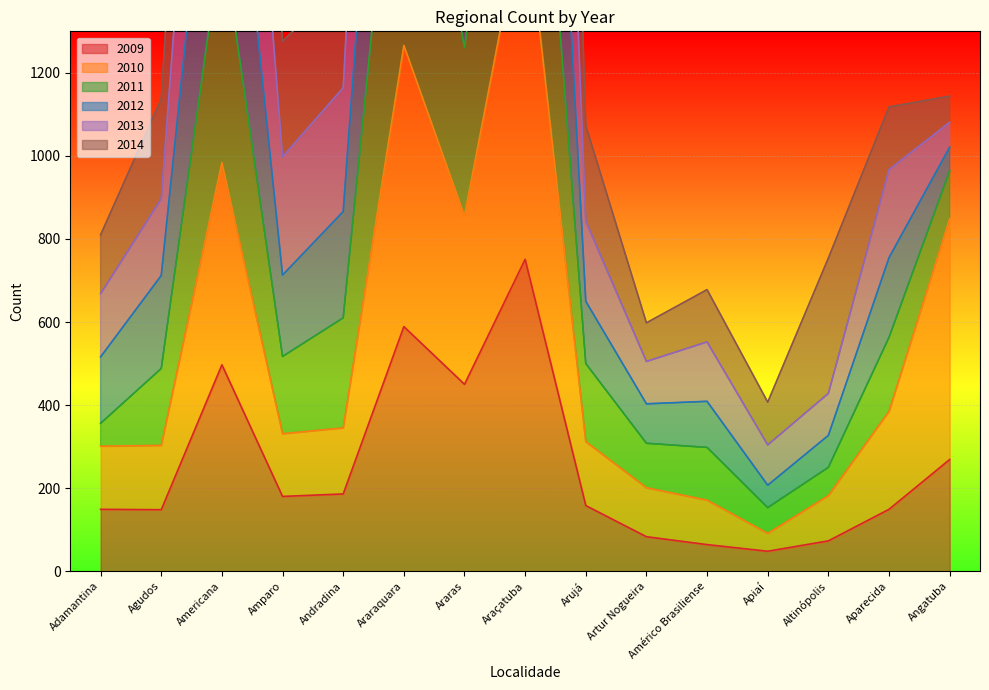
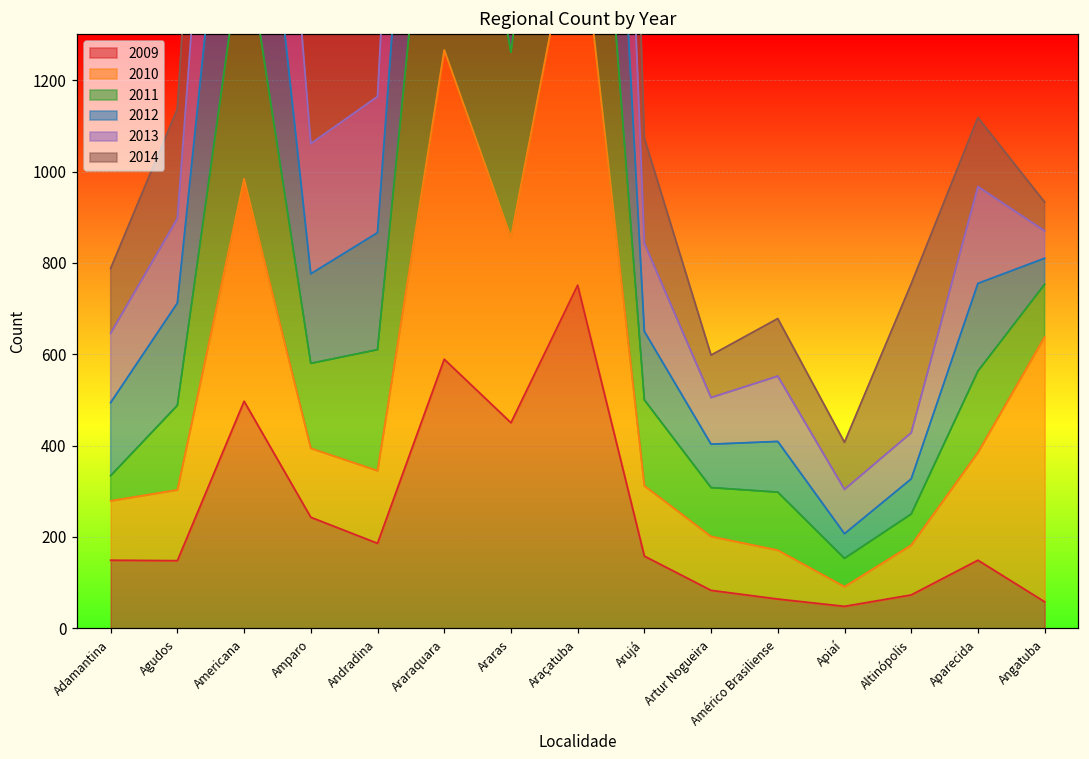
  {
    "2009": {
      "Adamantina": 150,
      "Agudos": 150,
      "Americana": 500,
-     "Amparo": 180,
+     "Amparo": 240,
      "Andradina": 190,
      "Araraquara": 590,
      "Araras": 450,
      "Araçatuba": 750,
      "Arujá": 160,
      "Artur Nogueira": 80,
      "Américo Brasiliense": 60,
      "Apiaí": 50,
      "Altinópolis": 70,
      "Aparecida": 150,
-     "Angatuba": 270
+     "Angatuba": 60
    },
    "2010": {
-     "Adamantina": 150,
+     "Adamantina": 130,
      "Agudos": 160,
      "Americana": 490,
      "Amparo": 150,
      "Andradina": 160,
      "Araraquara": 680,
      "Araras": 410,
      "Arujá": 150,
      "Artur Nogueira": 120,
      "Américo Brasiliense": 110,
      "Apiaí": 40,
      "Altinópolis": 110,
      "Aparecida": 240,
      "Angatuba": 580
    },
    "2011": {
      "Adamantina": 60,
      "Agudos": 190,
      "Amparo": 190,
      "Andradina": 270,
      "Araras": 410,
      "Arujá": 190,
      "Artur Nogueira": 110,
      "Américo Brasiliense": 130,
      "Apiaí": 60,
      "Altinópolis": 70,
      "Aparecida": 180,
      "Angatuba": 120
    },
    "2012": {
      "Adamantina": 160,
      "Agudos": 220,
      "Amparo": 200,
      "Andradina": 260,
      "Arujá": 150,
      "Artur Nogueira": 100,
      "Américo Brasiliense": 110,
      "Apiaí": 50,
      "Altinópolis": 80,
      "Aparecida": 190,
      "Angatuba": 60
    },
    "2013": {
      "Adamantina": 150,
      "Agudos": 190,
      "Amparo": 290,
      "Andradina": 300,
      "Arujá": 190,
      "Artur Nogueira": 100,
      "Américo Brasiliense": 140,
      "Apiaí": 100,
      "Altinópolis": 100,
      "Aparecida": 210,
      "Angatuba": 60
    },
    "2014": {
      "Adamantina": 140,
      "Agudos": 240,
      "Arujá": 230,
      "Artur Nogueira": 90,
      "Américo Brasiliense": 130,
      "Apiaí": 100,
      "Altinópolis": 330,
      "Aparecida": 150,
      "Angatuba": 60
    }
  }
